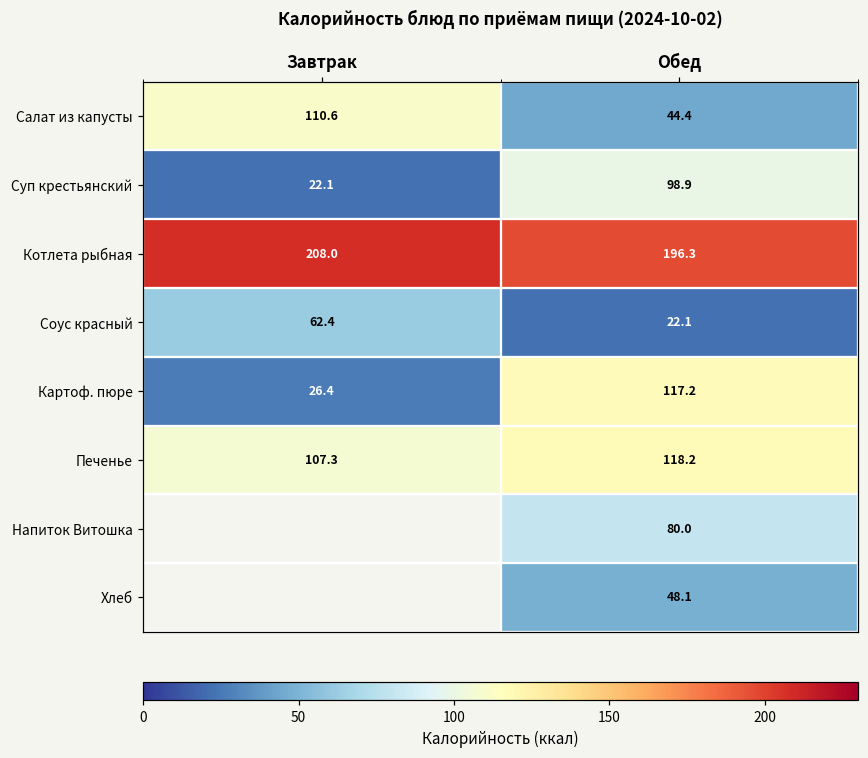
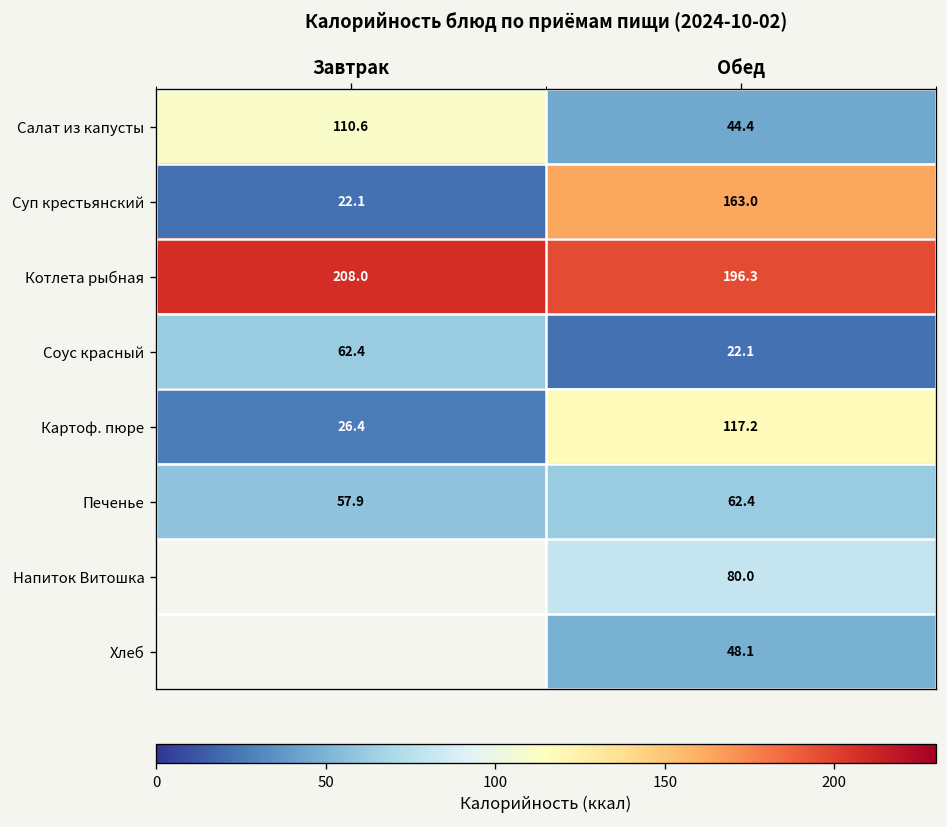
  {
    "Салат из капусты": {
      "Завтрак": 110.6,
      "Обед": 44.4
    },
    "Суп крестьянский": {
      "Завтрак": 22.1,
-     "Обед": 98.9
+     "Обед": 163.0
    },
    "Котлета рыбная": {
      "Завтрак": 208.0,
      "Обед": 196.3
    },
    "Соус красный": {
      "Завтрак": 62.4,
      "Обед": 22.1
    },
    "Картоф. пюре": {
      "Завтрак": 26.4,
      "Обед": 117.2
    },
    "Печенье": {
-     "Завтрак": 107.3,
-     "Обед": 118.2
+     "Завтрак": 57.9,
+     "Обед": 62.4
    },
    "Напиток Витошка": {
      "Обед": 80.0
    },
    "Хлеб": {
      "Обед": 48.1
    }
  }
